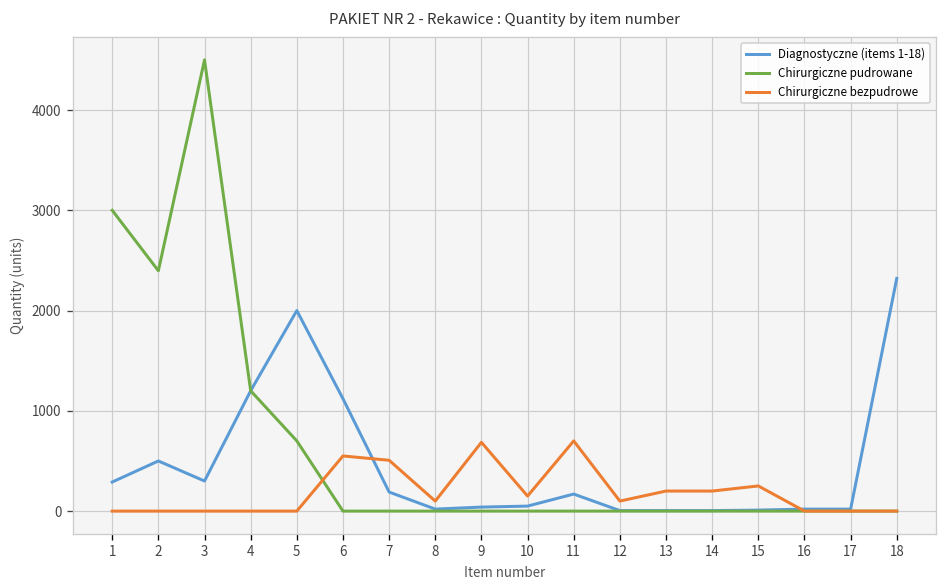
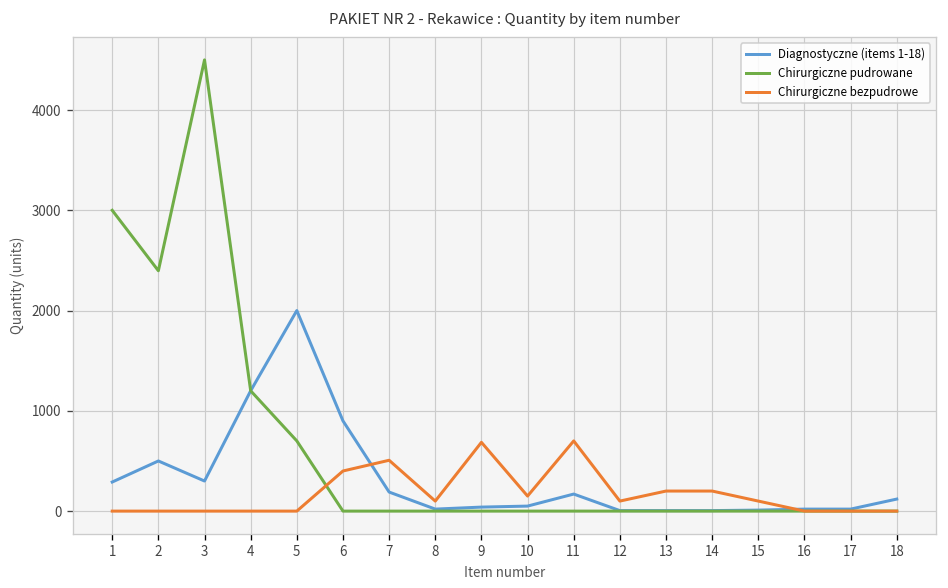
  {
    "Diagnostyczne (items 1-18)": {
      "1": 300,
      "2": 500,
      "3": 300,
      "5": 2000,
-     "6": 1100,
+     "6": 900,
      "7": 200,
      "9": 0,
      "10": 100,
      "11": 200,
-     "18": 2300
+     "18": 100
    },
    "Chirurgiczne pudrowane": {
      "1": 3000,
      "2": 2400,
      "3": 4500,
      "5": 700,
      "6": 0,
      "7": 0,
      "9": 0,
      "10": 0,
      "11": 0
    },
    "Chirurgiczne bezpudrowe": {
      "1": 0,
      "2": 0,
      "3": 0,
      "4": 0,
      "5": 0,
-     "6": 600,
+     "6": 400,
      "7": 500,
      "8": 100,
      "9": 700,
      "10": 200,
      "11": 700,
      "12": 100,
      "13": 200,
      "14": 200,
-     "15": 300
+     "15": 100
    }
  }
